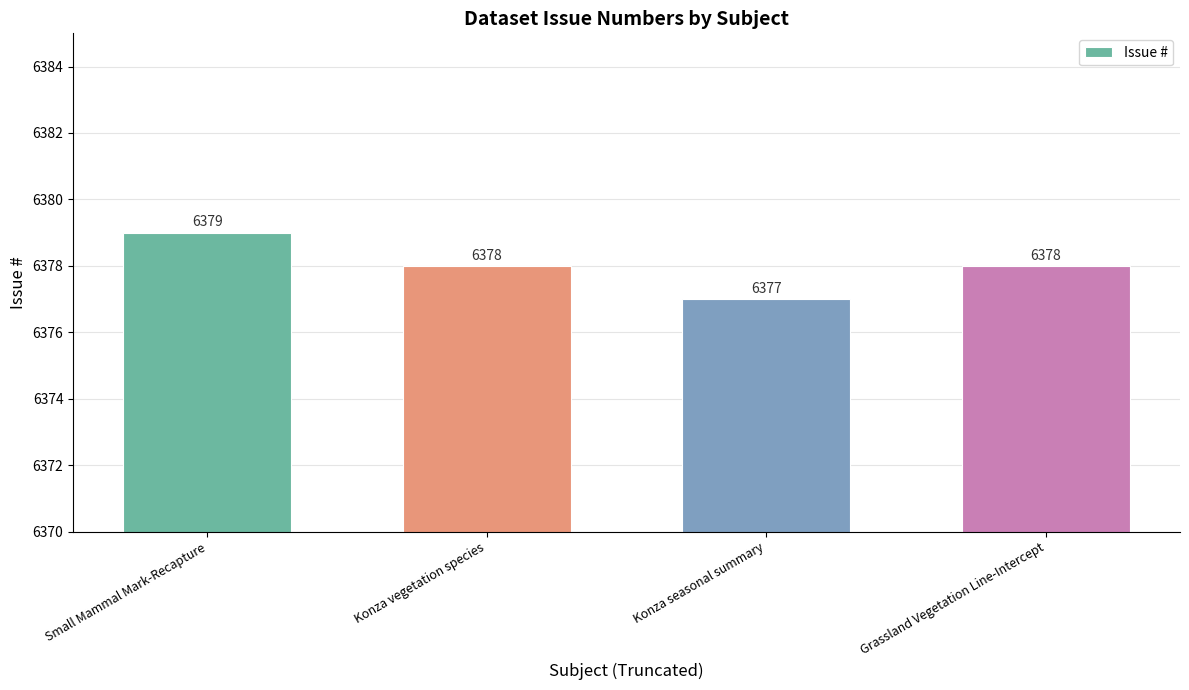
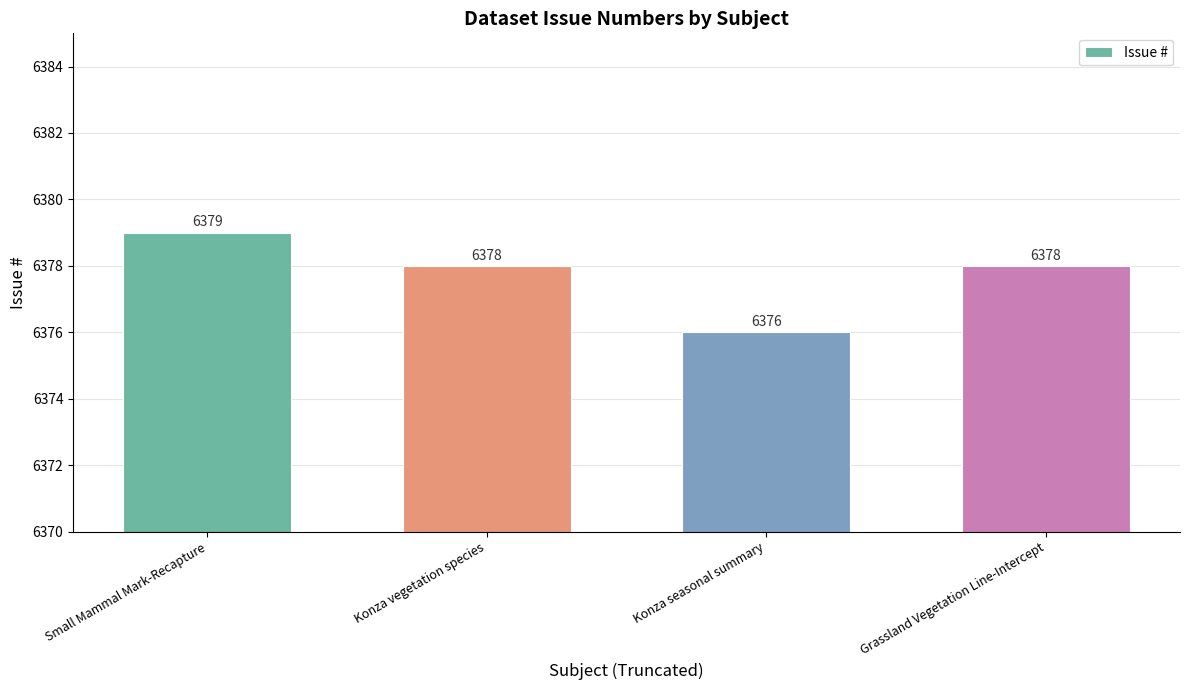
  {
    "Small Mammal Mark-Recapture": 6379,
    "Konza vegetation species": 6378,
-   "Konza seasonal summary": 6377,
+   "Konza seasonal summary": 6376,
    "Grassland Vegetation Line-Intercept": 6378
  }
